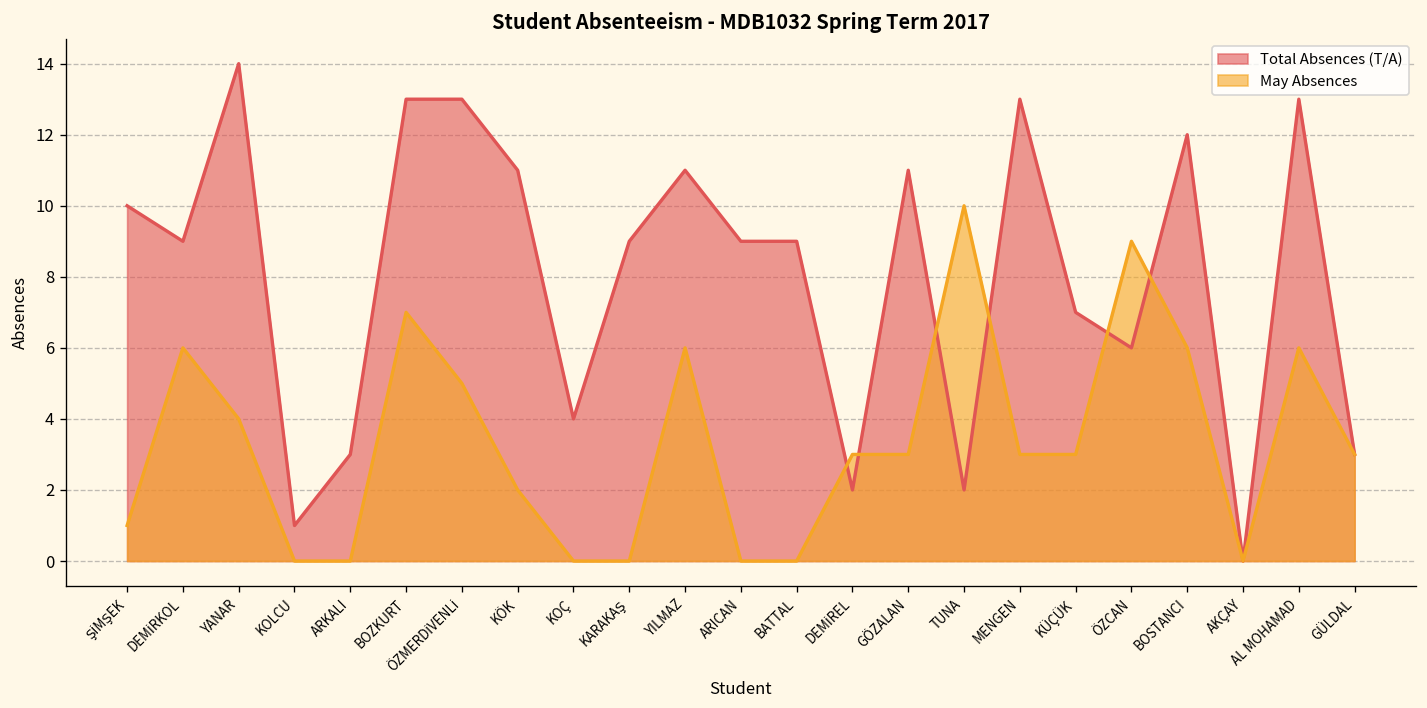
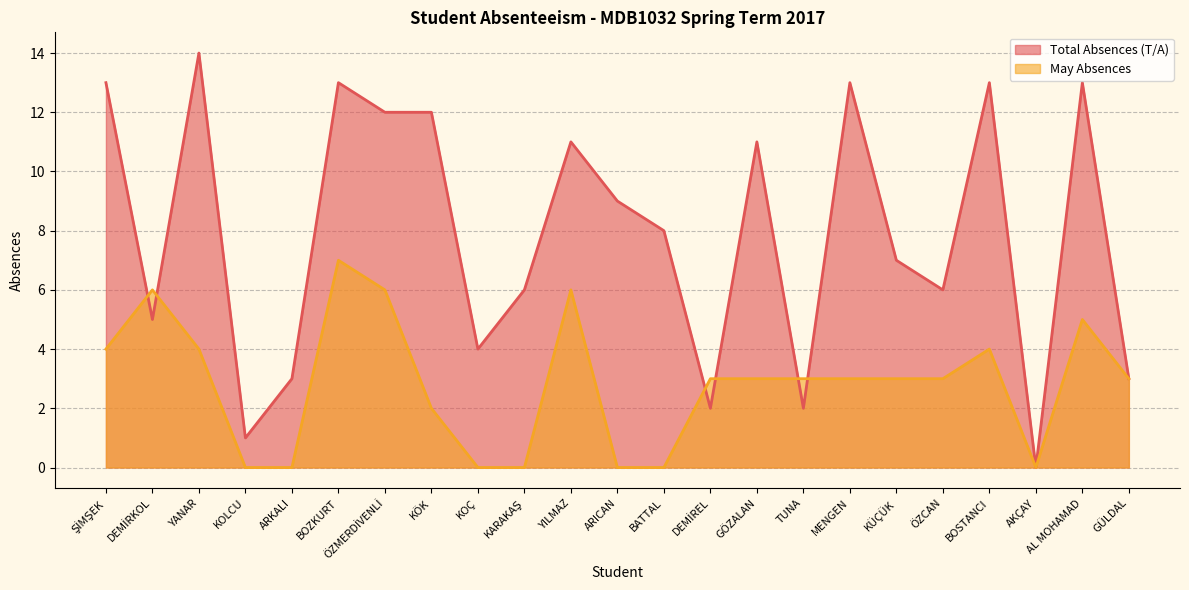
  {
    "Total Absences (T/A)": {
-     "ŞİMŞEK": 10,
-     "DEMİRKOL": 9,
+     "ŞİMŞEK": 13,
+     "DEMİRKOL": 5,
      "YANAR": 14,
      "KOLCU": 1,
      "ARKALI": 3,
      "BOZKURT": 13,
-     "ÖZMERDİVENLİ": 13,
-     "KÖK": 11,
+     "ÖZMERDİVENLİ": 12,
+     "KÖK": 12,
      "KOÇ": 4,
-     "KARAKAŞ": 9,
+     "KARAKAŞ": 6,
      "YILMAZ": 11,
      "ARICAN": 9,
-     "BATTAL": 9,
+     "BATTAL": 8,
      "DEMİREL": 2,
      "GÖZALAN": 11,
      "TUNA": 2,
      "MENGEN": 13,
      "KÜÇÜK": 7,
      "ÖZCAN": 6,
-     "BOSTANCI": 12,
+     "BOSTANCI": 13,
      "AL MOHAMAD": 13
    },
    "May Absences": {
-     "ŞİMŞEK": 1,
+     "ŞİMŞEK": 4,
      "DEMİRKOL": 6,
      "YANAR": 4,
      "KOLCU": 0,
      "ARKALI": 0,
      "BOZKURT": 7,
-     "ÖZMERDİVENLİ": 5,
+     "ÖZMERDİVENLİ": 6,
      "KÖK": 2,
      "KOÇ": 0,
      "KARAKAŞ": 0,
      "YILMAZ": 6,
      "ARICAN": 0,
      "BATTAL": 0,
      "DEMİREL": 3,
      "GÖZALAN": 3,
-     "TUNA": 10,
+     "TUNA": 3,
      "MENGEN": 3,
      "KÜÇÜK": 3,
-     "ÖZCAN": 9,
-     "BOSTANCI": 6,
-     "AL MOHAMAD": 6
+     "ÖZCAN": 3,
+     "BOSTANCI": 4,
+     "AL MOHAMAD": 5
    }
  }
